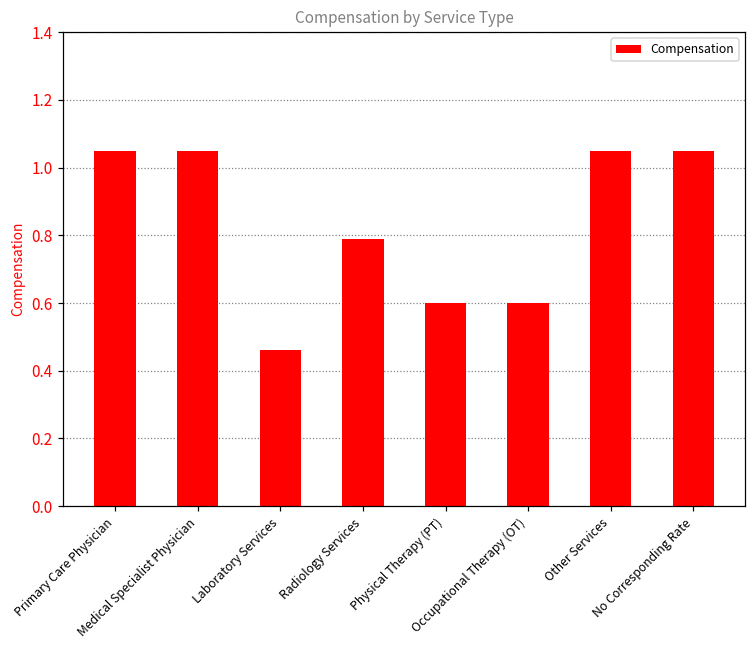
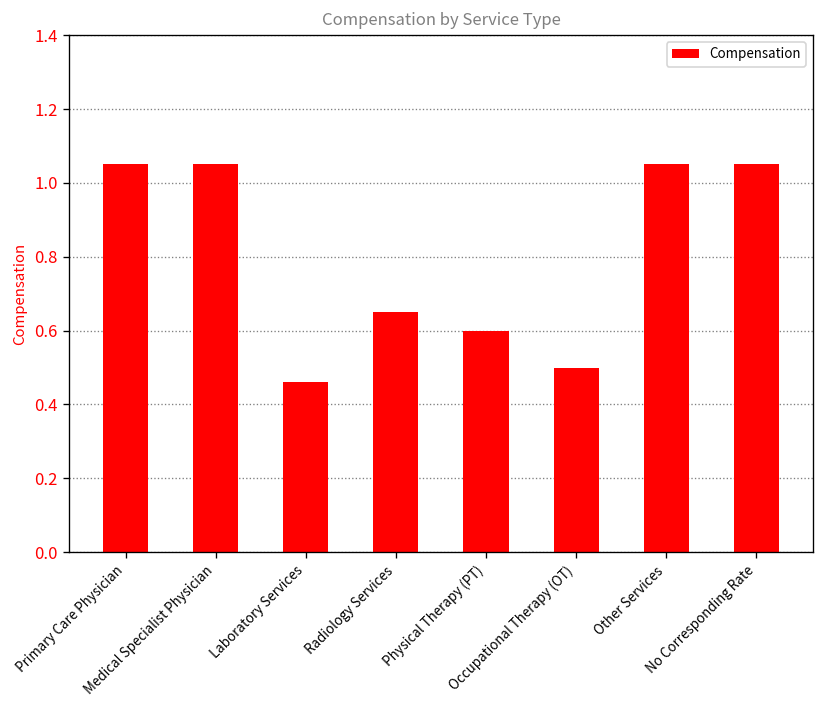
  {
    "Primary Care Physician": 1.05,
    "Medical Specialist Physician": 1.05,
    "Laboratory Services": 0.46,
-   "Radiology Services": 0.79,
+   "Radiology Services": 0.65,
    "Physical Therapy (PT)": 0.60,
-   "Occupational Therapy (OT)": 0.6,
+   "Occupational Therapy (OT)": 0.5,
    "Other Services": 1.05,
    "No Corresponding Rate": 1.05
  }
